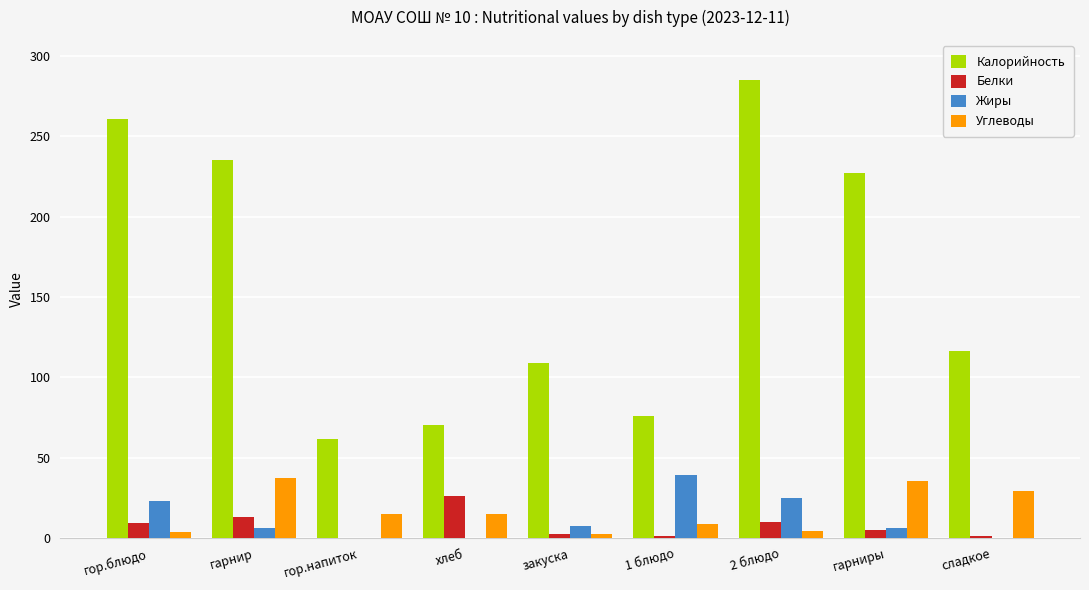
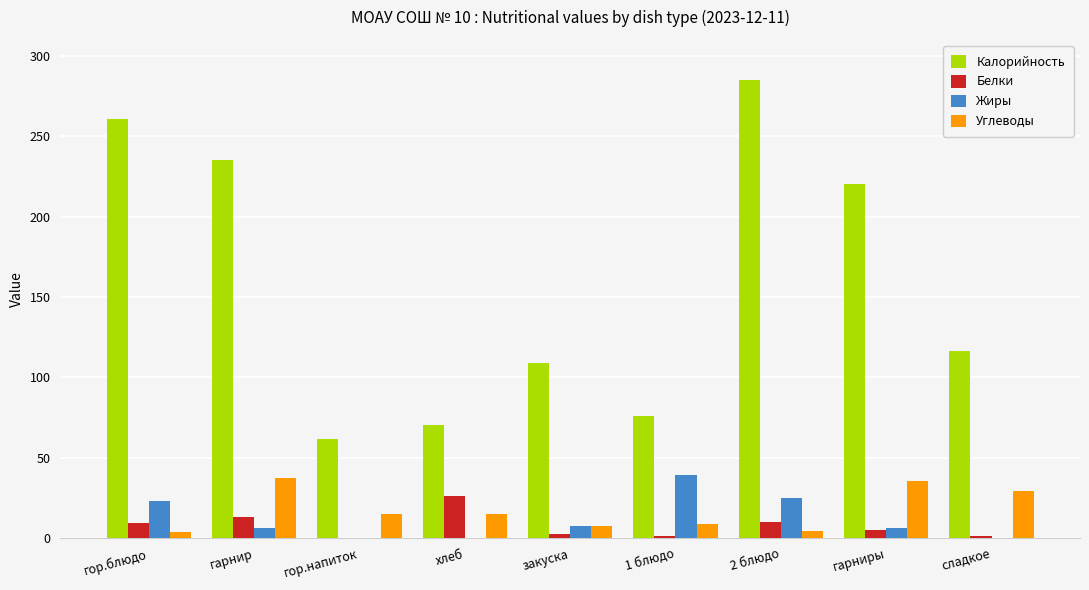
  {
    "Калорийность": {
      "гор.блюдо": 261,
      "гарнир": 235,
      "гор.напиток": 62,
      "хлеб": 71,
      "закуска": 109,
      "1 блюдо": 76,
      "2 блюдо": 285,
-     "гарниры": 227,
+     "гарниры": 221,
      "сладкое": 116
    },
    "Белки": {
      "гор.блюдо": 9,
      "гарнир": 13,
      "хлеб": 26,
      "закуска": 2,
      "2 блюдо": 10,
      "гарниры": 5
    },
    "Жиры": {
      "гор.блюдо": 23,
      "гарнир": 7,
      "закуска": 8,
      "1 блюдо": 39,
      "2 блюдо": 25,
      "гарниры": 6,
      "сладкое": 0
    },
    "Углеводы": {
      "гор.блюдо": 4,
      "гарнир": 38,
      "гор.напиток": 15,
      "хлеб": 15,
-     "закуска": 3,
+     "закуска": 8,
      "1 блюдо": 9,
      "2 блюдо": 4,
      "гарниры": 35,
      "сладкое": 29
    }
  }
